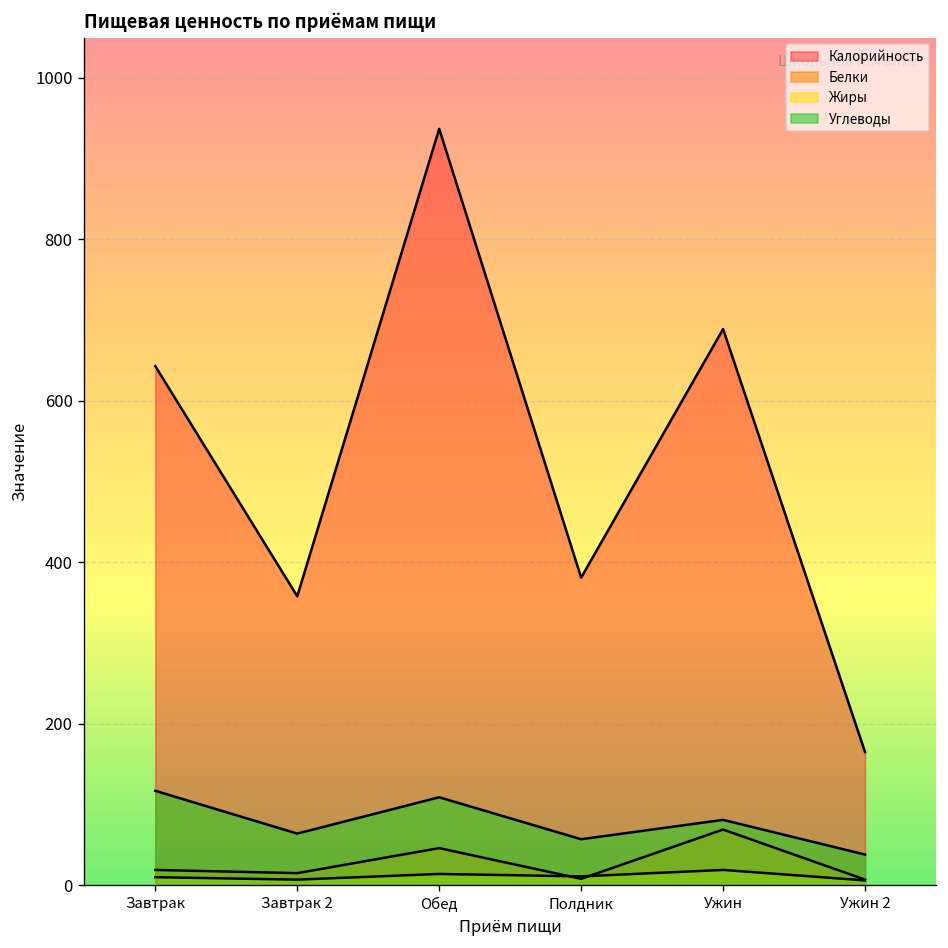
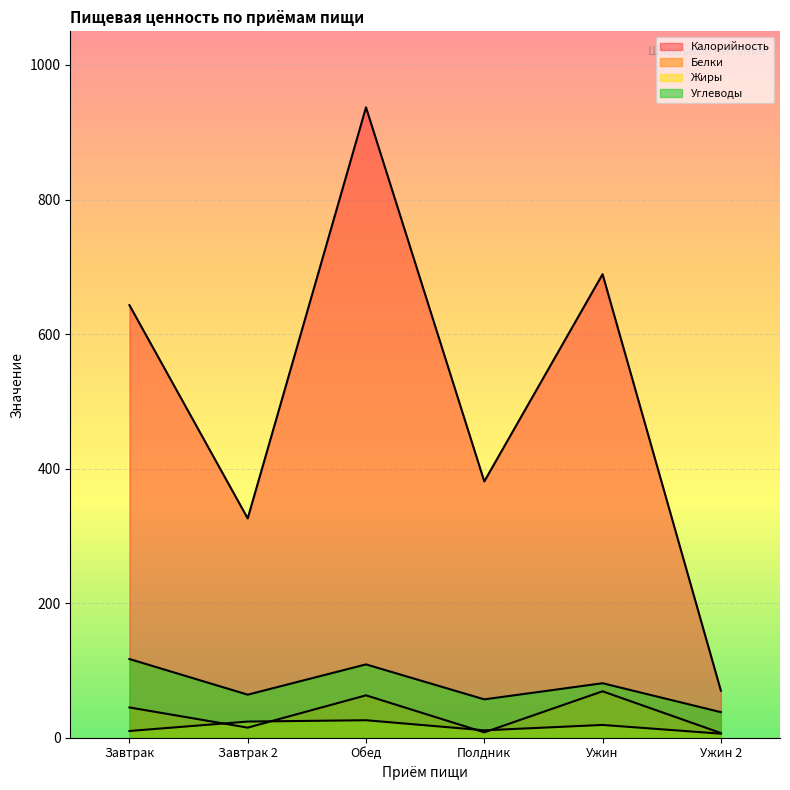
  {
    "Калорийность": {
      "Завтрак": 640,
-     "Завтрак 2": 360,
+     "Завтрак 2": 330,
      "Обед": 940,
      "Полдник": 380,
      "Ужин": 690,
-     "Ужин 2": 170
+     "Ужин 2": 70
    },
    "Белки": {
-     "Завтрак": 20,
+     "Завтрак": 50,
      "Завтрак 2": 20,
-     "Обед": 50,
+     "Обед": 60,
      "Ужин": 70
    },
    "Жиры": {
      "Завтрак": 10,
-     "Завтрак 2": 10,
-     "Обед": 10,
+     "Завтрак 2": 20,
+     "Обед": 30,
      "Ужин": 20
    },
    "Углеводы": {
      "Завтрак": 120,
      "Завтрак 2": 60,
      "Обед": 110,
      "Полдник": 60,
      "Ужин": 80,
      "Ужин 2": 40
    }
  }
